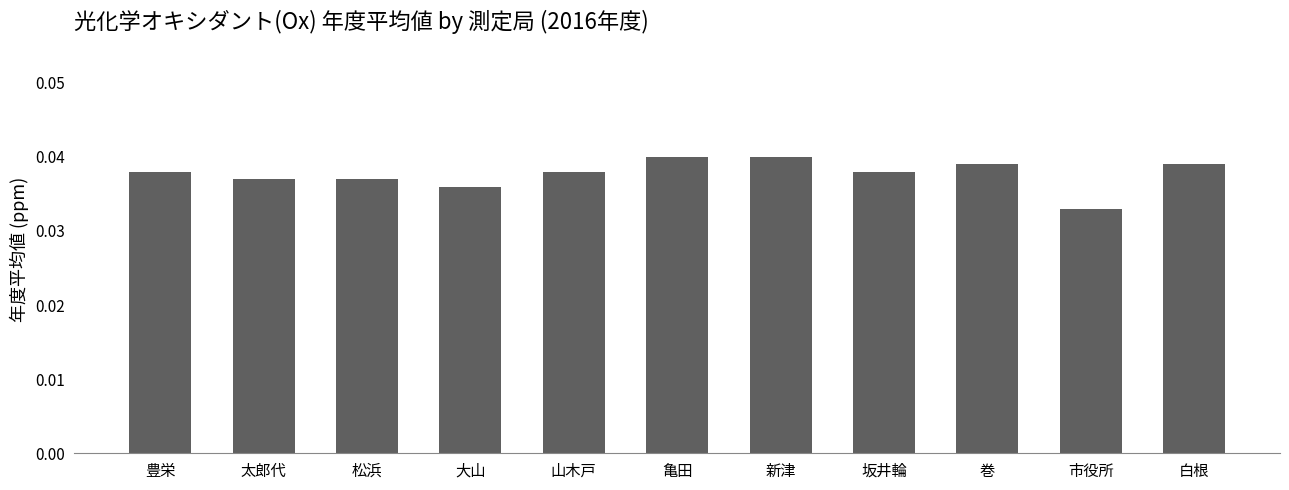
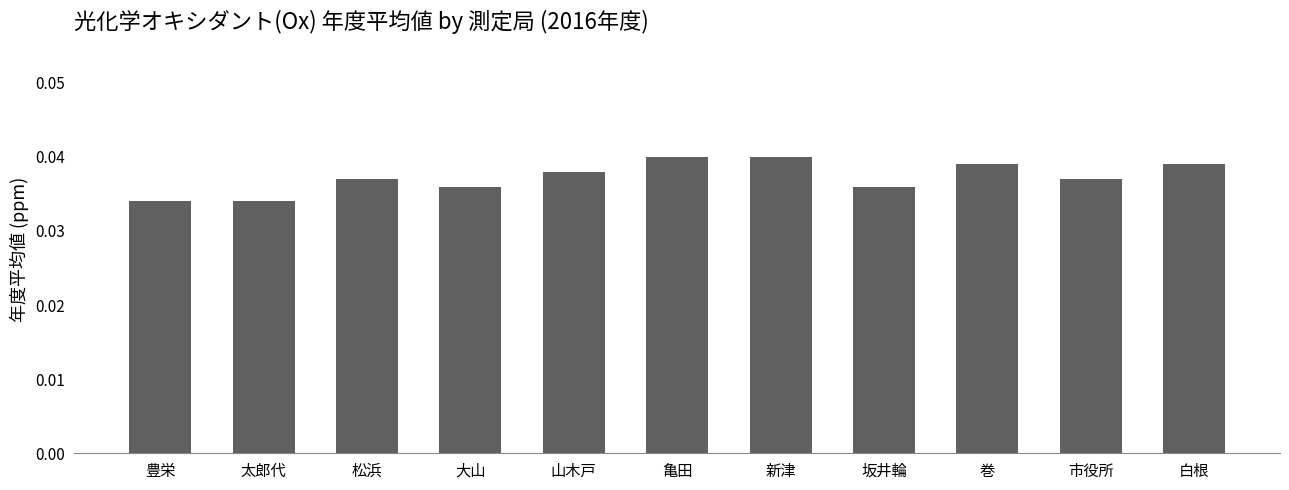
  {
-   "豊栄": 0.038,
-   "太郎代": 0.037,
+   "豊栄": 0.034,
+   "太郎代": 0.034,
    "松浜": 0.037,
    "大山": 0.036,
    "山木戸": 0.038,
    "亀田": 0.040,
    "新津": 0.040,
-   "坂井輪": 0.038,
+   "坂井輪": 0.036,
    "巻": 0.039,
-   "市役所": 0.033,
+   "市役所": 0.037,
    "白根": 0.039
  }
